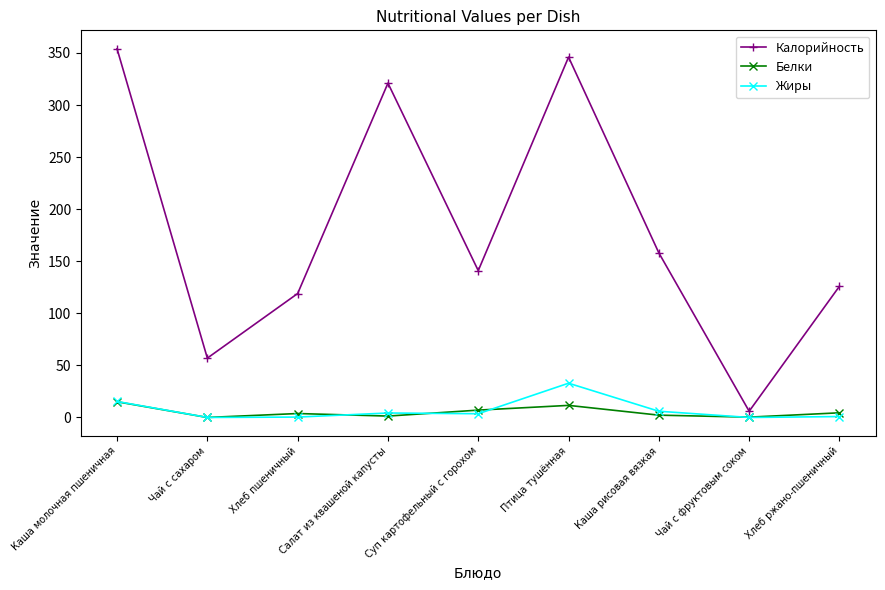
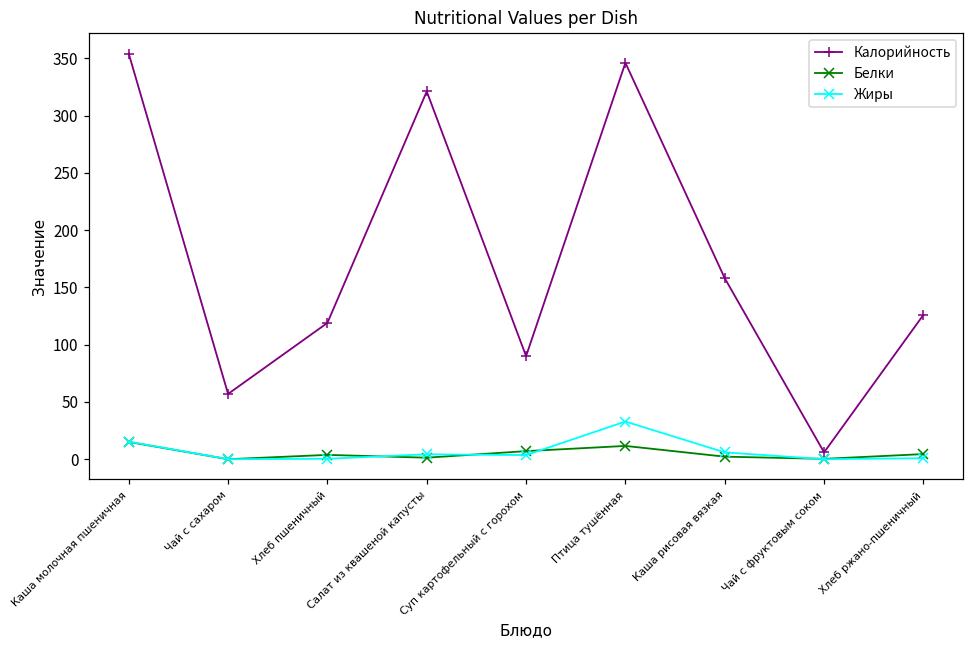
  {
    "Калорийность": {
      "Каша молочная пшеничная": 354,
      "Чай с сахаром": 57,
      "Хлеб пшеничный": 119,
      "Салат из квашеной капусты": 321,
-     "Суп картофельный с горохом": 141,
+     "Суп картофельный с горохом": 90,
      "Птица тушённая": 346,
      "Каша рисовая вязкая": 158,
      "Чай с фруктовым соком": 6,
      "Хлеб ржано-пшеничный": 126
    },
    "Белки": {
      "Хлеб пшеничный": 4,
      "Салат из квашеной капусты": 1,
      "Суп картофельный с горохом": 7,
      "Птица тушённая": 12,
      "Каша рисовая вязкая": 2,
      "Хлеб ржано-пшеничный": 5
    },
    "Жиры": {
      "Хлеб пшеничный": 0,
      "Салат из квашеной капусты": 4,
      "Суп картофельный с горохом": 4,
      "Птица тушённая": 33,
      "Каша рисовая вязкая": 6,
      "Хлеб ржано-пшеничный": 1
    }
  }
